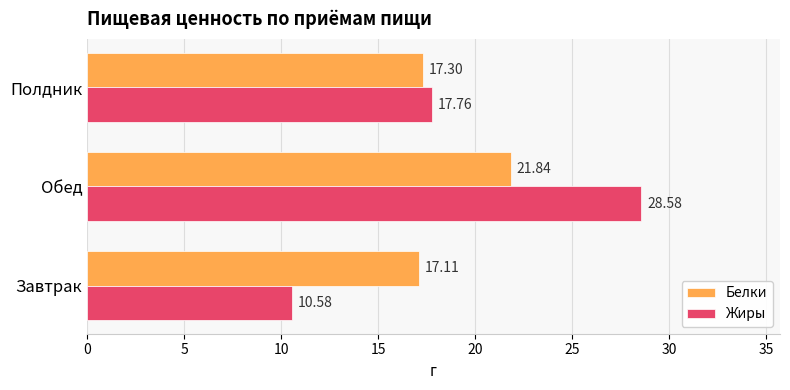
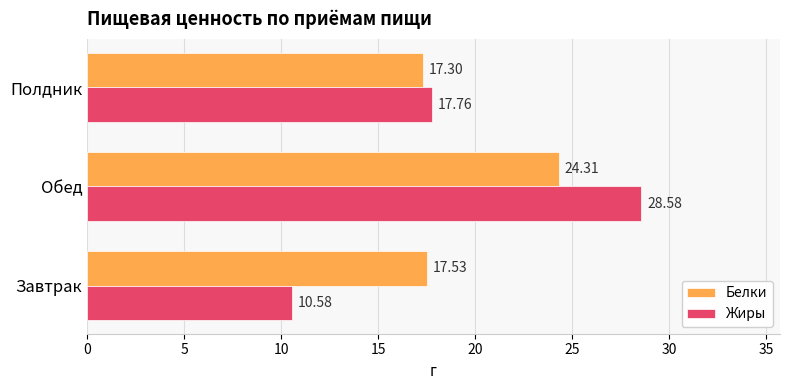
  {
    "Белки": {
      "Полдник": 17.30,
-     "Обед": 21.84,
-     "Завтрак": 17.11
+     "Обед": 24.31,
+     "Завтрак": 17.53
    },
    "Жиры": {
      "Полдник": 17.76,
      "Обед": 28.58,
      "Завтрак": 10.58
    }
  }
